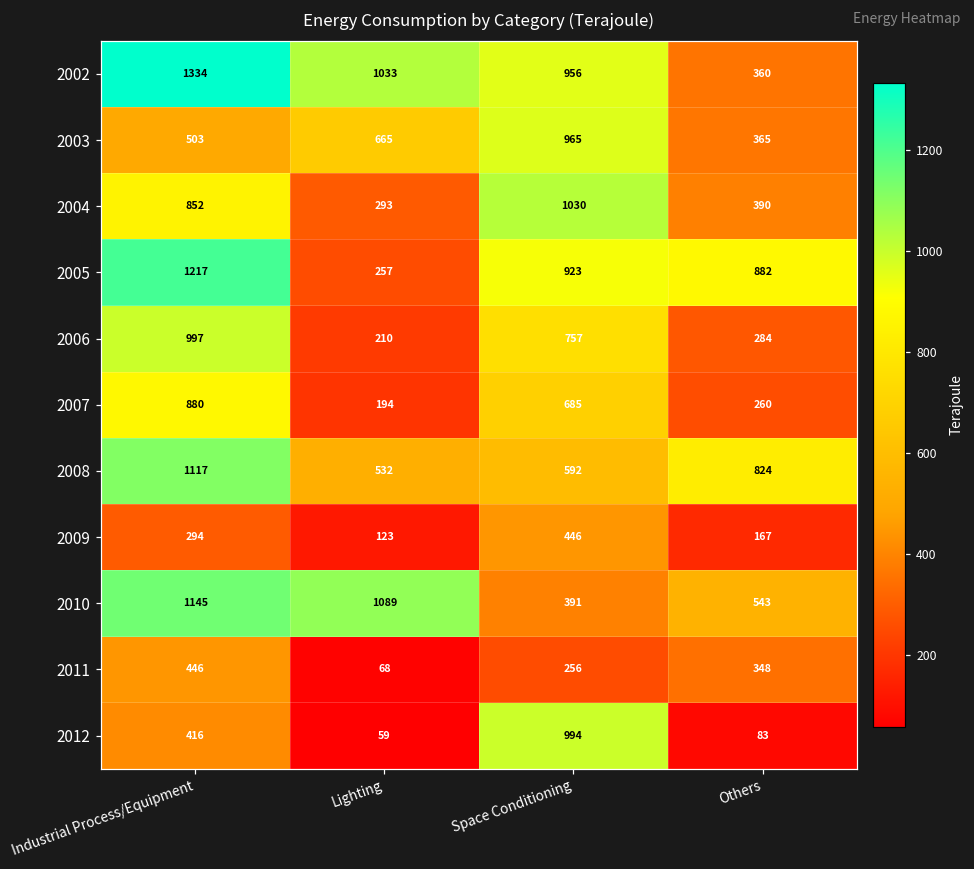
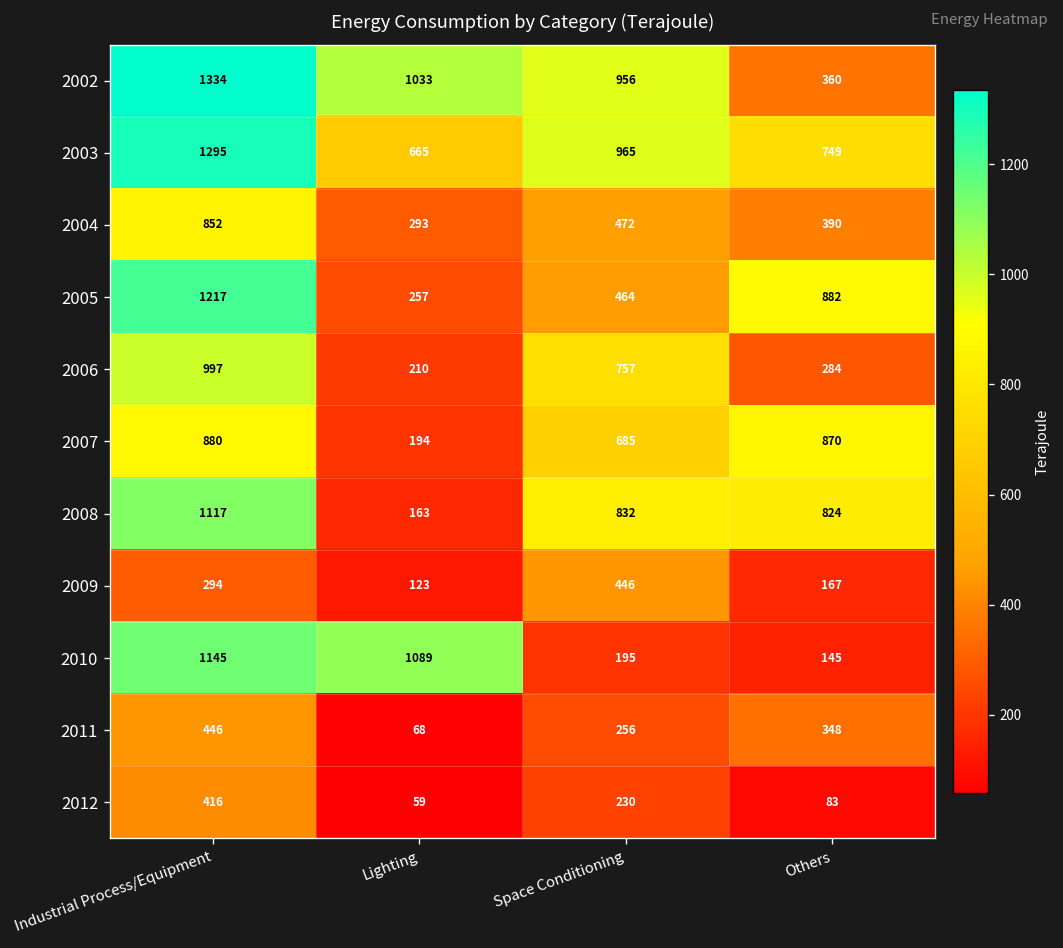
  {
    "2002": {
      "Industrial Process/Equipment": 1334,
      "Lighting": 1033,
      "Space Conditioning": 956,
      "Others": 360
    },
    "2003": {
-     "Industrial Process/Equipment": 503,
+     "Industrial Process/Equipment": 1295,
      "Lighting": 665,
      "Space Conditioning": 965,
-     "Others": 365
+     "Others": 749
    },
    "2004": {
      "Industrial Process/Equipment": 852,
      "Lighting": 293,
-     "Space Conditioning": 1030,
+     "Space Conditioning": 472,
      "Others": 390
    },
    "2005": {
      "Industrial Process/Equipment": 1217,
      "Lighting": 257,
-     "Space Conditioning": 923,
+     "Space Conditioning": 464,
      "Others": 882
    },
    "2006": {
      "Industrial Process/Equipment": 997,
      "Lighting": 210,
      "Space Conditioning": 757,
      "Others": 284
    },
    "2007": {
      "Industrial Process/Equipment": 880,
      "Lighting": 194,
      "Space Conditioning": 685,
-     "Others": 260
+     "Others": 870
    },
    "2008": {
      "Industrial Process/Equipment": 1117,
-     "Lighting": 532,
-     "Space Conditioning": 592,
+     "Lighting": 163,
+     "Space Conditioning": 832,
      "Others": 824
    },
    "2009": {
      "Industrial Process/Equipment": 294,
      "Lighting": 123,
      "Space Conditioning": 446,
      "Others": 167
    },
    "2010": {
      "Industrial Process/Equipment": 1145,
      "Lighting": 1089,
-     "Space Conditioning": 391,
-     "Others": 543
+     "Space Conditioning": 195,
+     "Others": 145
    },
    "2011": {
      "Industrial Process/Equipment": 446,
      "Lighting": 68,
      "Space Conditioning": 256,
      "Others": 348
    },
    "2012": {
      "Industrial Process/Equipment": 416,
      "Lighting": 59,
-     "Space Conditioning": 994,
+     "Space Conditioning": 230,
      "Others": 83
    }
  }
